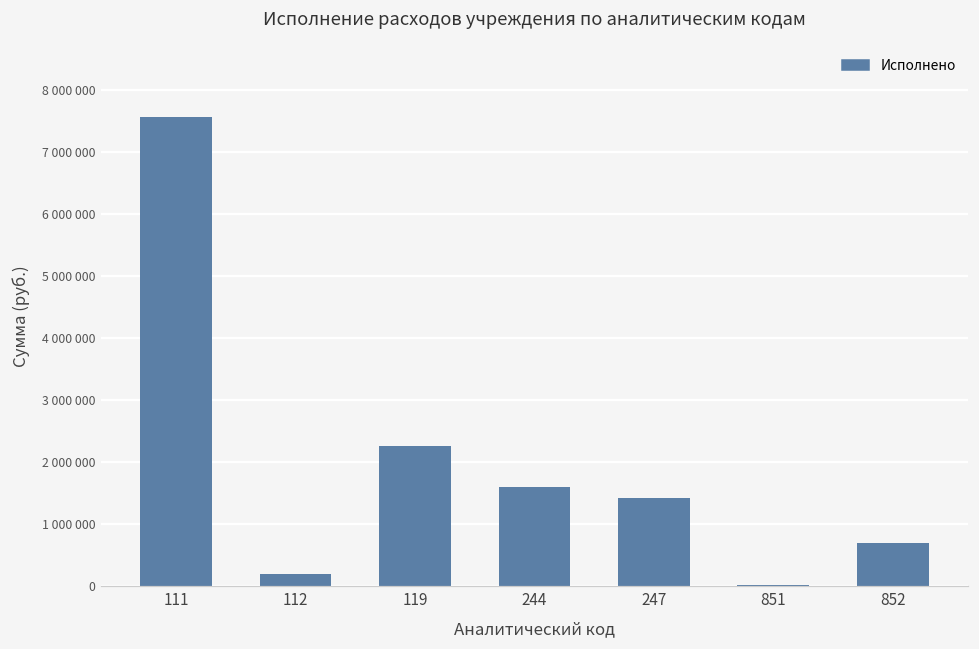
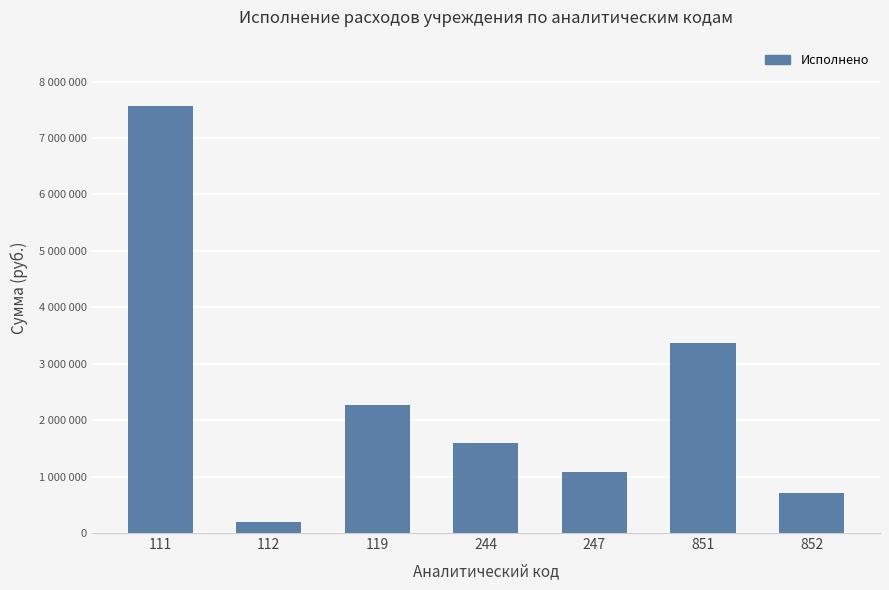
  {
    "111": 7600000,
    "112": 200000,
    "119": 2300000,
    "244": 1600000,
-   "247": 1400000,
-   "851": 0,
+   "247": 1100000,
+   "851": 3400000,
    "852": 700000
  }
